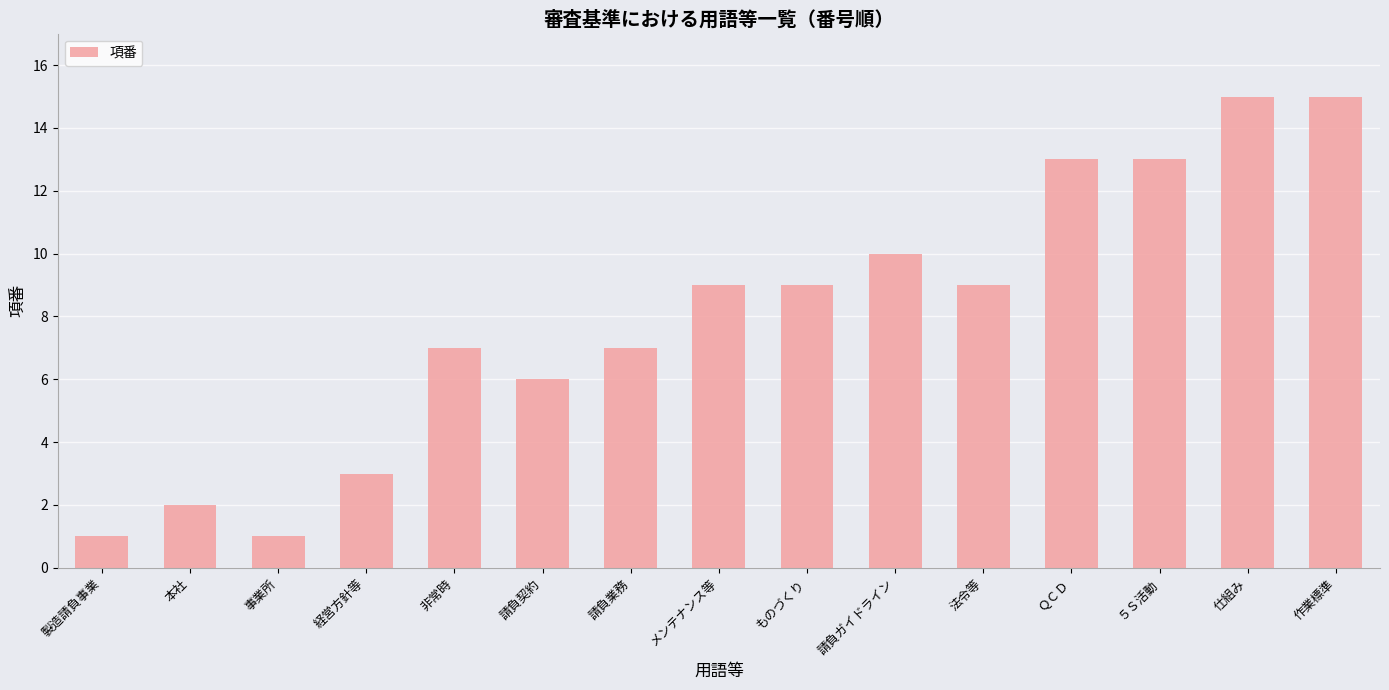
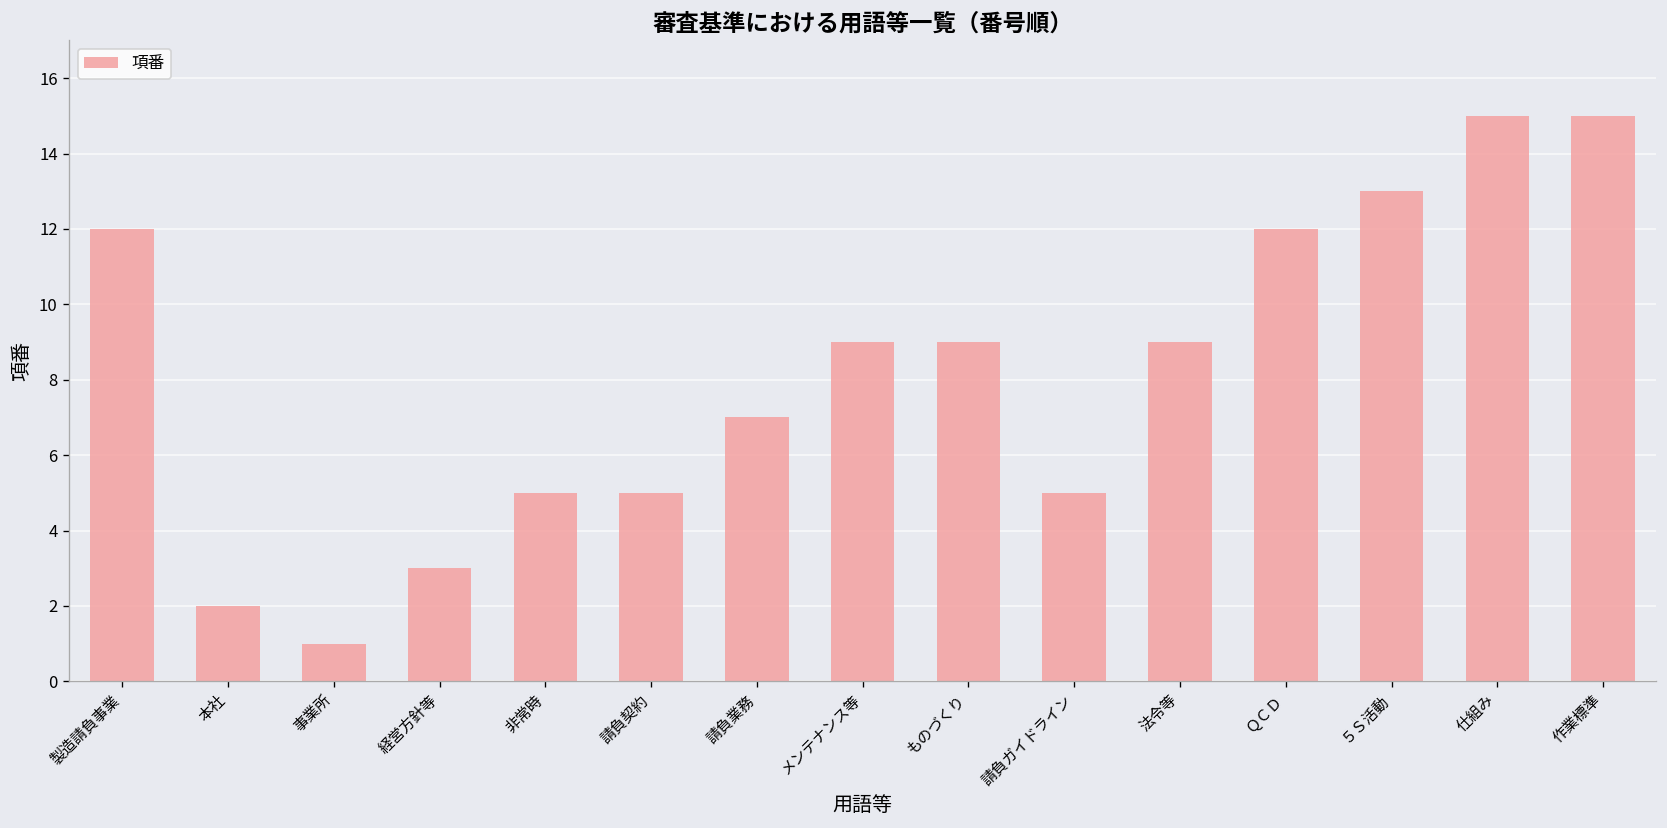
  {
-   "製造請負事業": 1,
+   "製造請負事業": 12,
    "本社": 2,
    "事業所": 1,
    "経営方針等": 3,
-   "非常時": 7,
-   "請負契約": 6,
+   "非常時": 5,
+   "請負契約": 5,
    "請負業務": 7,
    "メンテナンス等": 9,
    "ものづくり": 9,
-   "請負ガイドライン": 10,
+   "請負ガイドライン": 5,
    "法令等": 9,
-   "ＱＣＤ": 13,
+   "ＱＣＤ": 12,
    "５Ｓ活動": 13,
    "仕組み": 15,
    "作業標準": 15
  }
